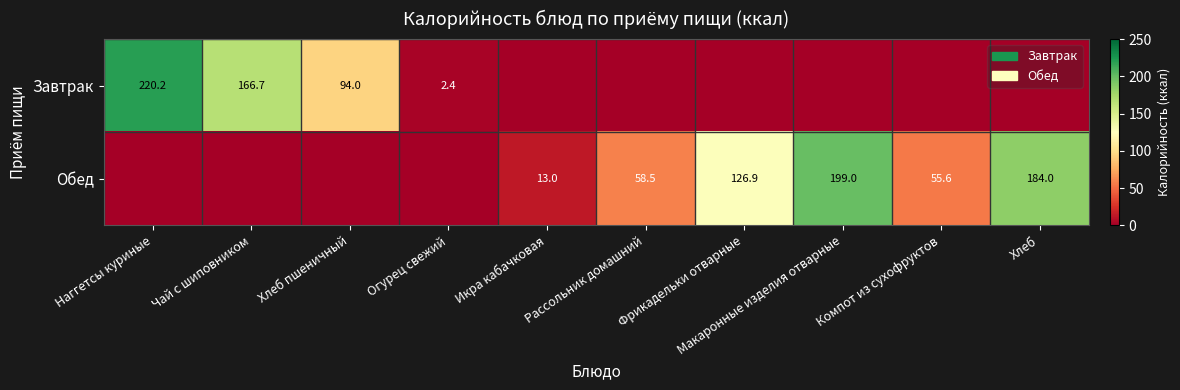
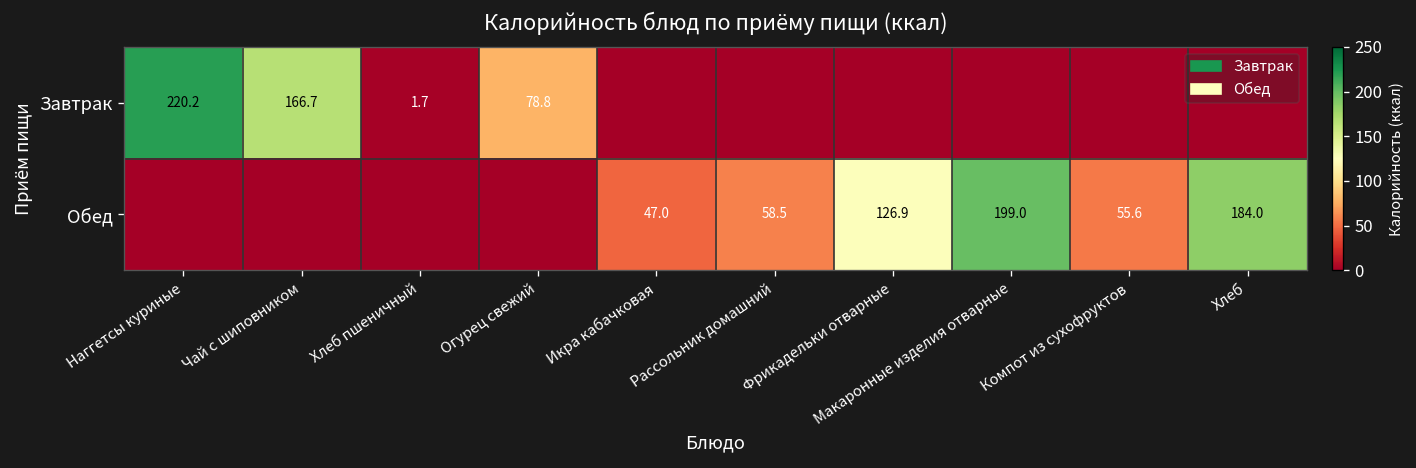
  {
    "Завтрак": {
      "Наггетсы куриные": 220.2,
      "Чай с шиповником": 166.7,
-     "Хлеб пшеничный": 94.0,
-     "Огурец свежий": 2.4
+     "Хлеб пшеничный": 1.7,
+     "Огурец свежий": 78.8
    },
    "Обед": {
-     "Икра кабачковая": 13.0,
+     "Икра кабачковая": 47.0,
      "Рассольник домашний": 58.5,
      "Фрикадельки отварные": 126.9,
      "Макаронные изделия отварные": 199.0,
      "Компот из сухофруктов": 55.6,
      "Хлеб": 184.0
    }
  }
